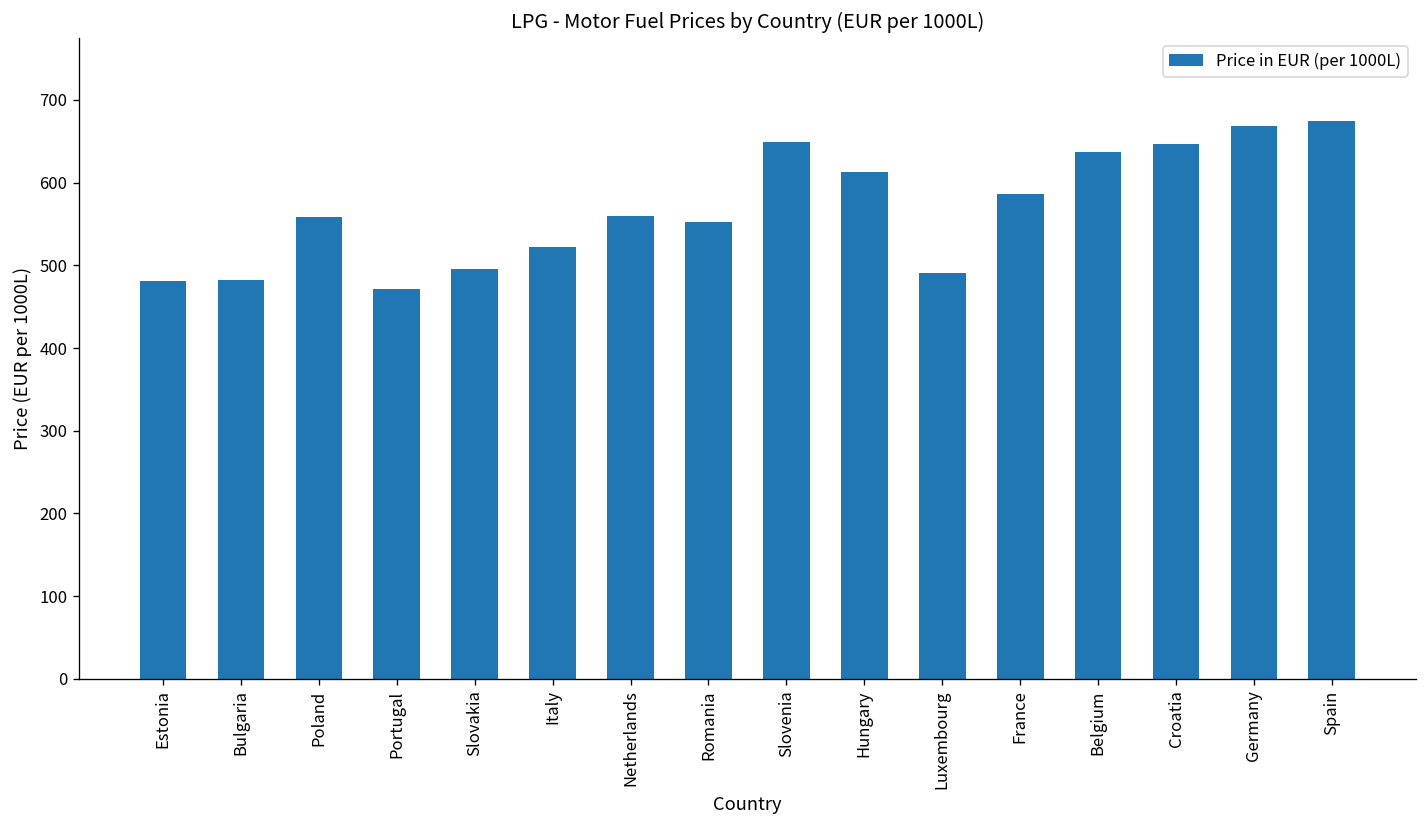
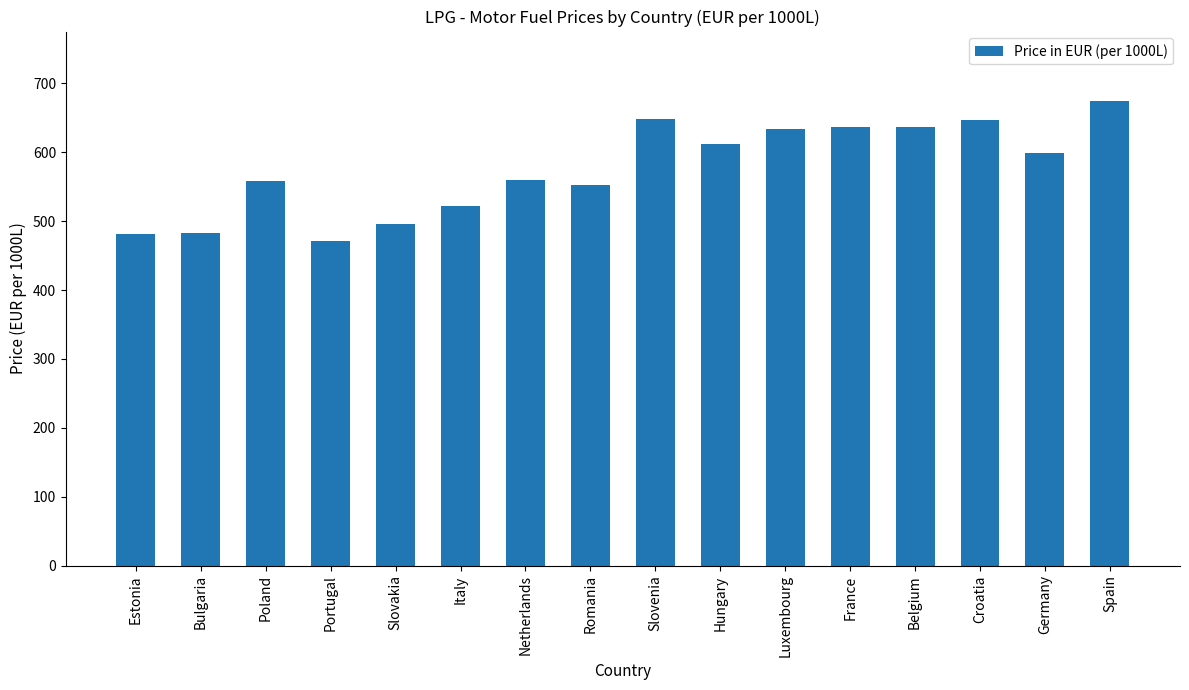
  {
    "Estonia": 480,
    "Bulgaria": 480,
    "Poland": 560,
    "Portugal": 470,
    "Slovakia": 500,
    "Italy": 520,
    "Netherlands": 560,
    "Romania": 550,
    "Slovenia": 650,
    "Hungary": 610,
-   "Luxembourg": 490,
-   "France": 590,
+   "Luxembourg": 630,
+   "France": 640,
    "Belgium": 640,
    "Croatia": 650,
-   "Germany": 670,
+   "Germany": 600,
    "Spain": 670
  }
